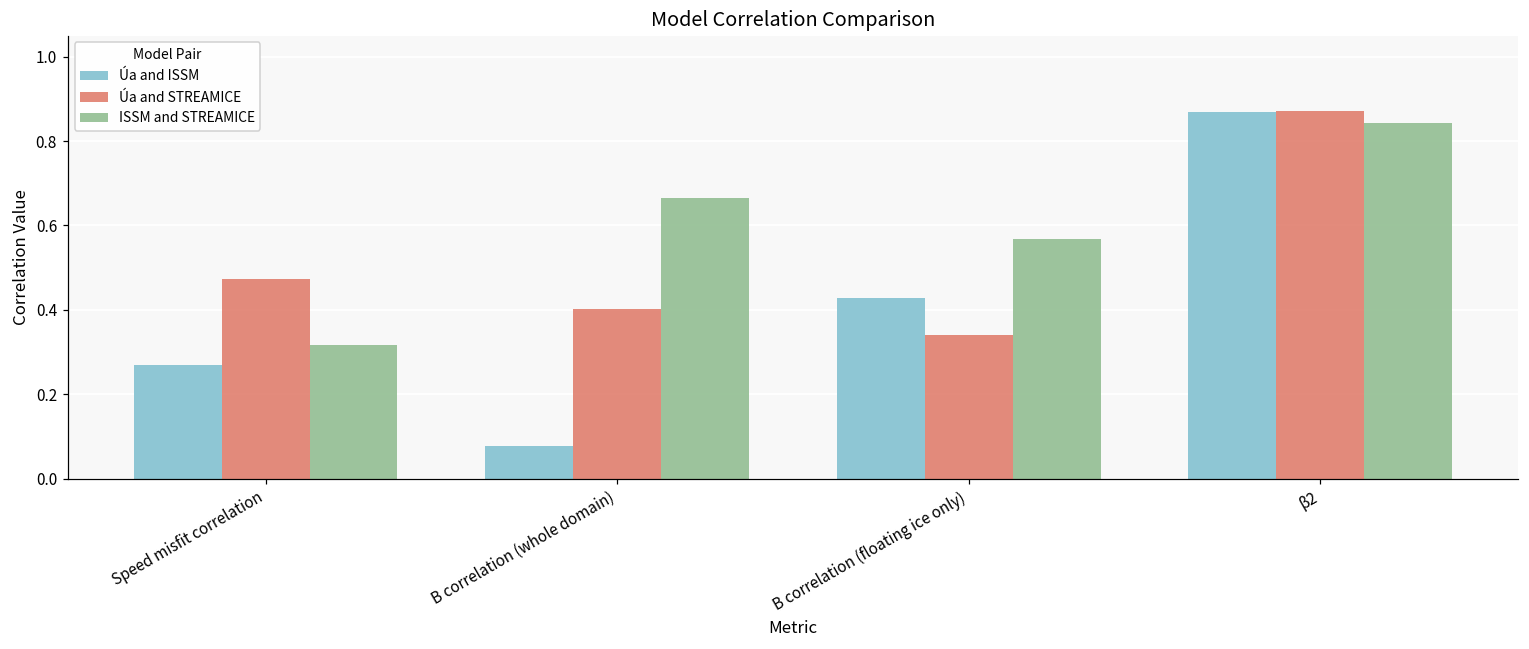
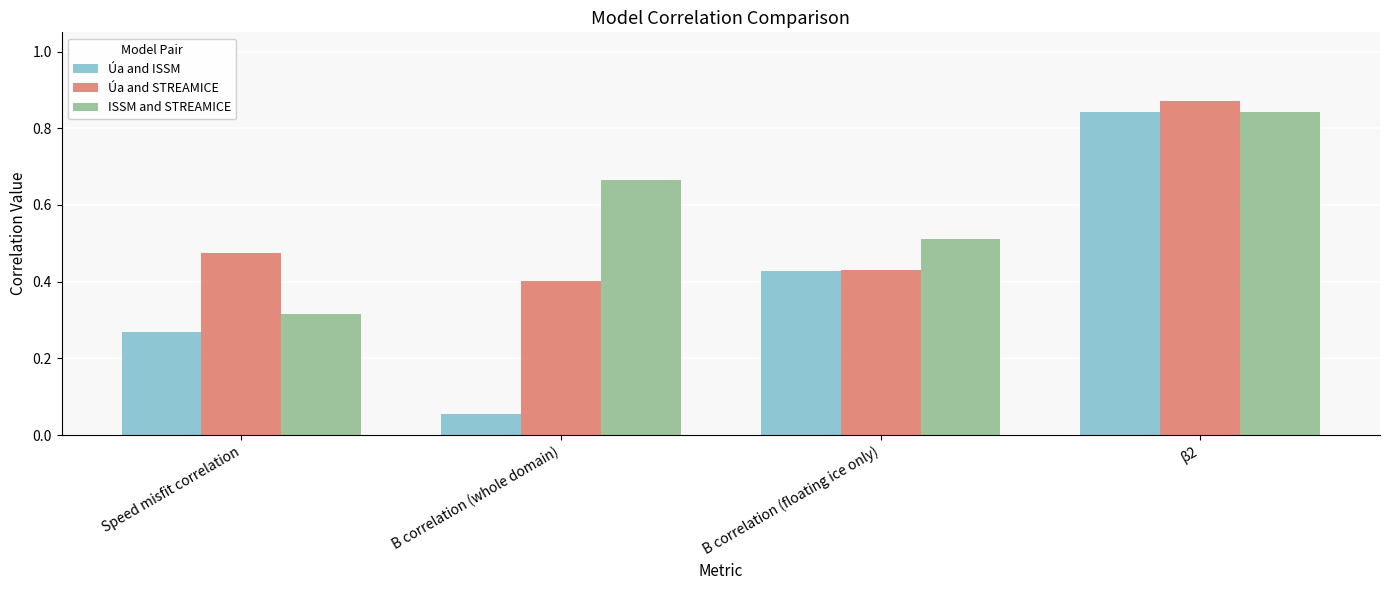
  {
    "Úa and ISSM": {
      "Speed misfit correlation": 0.27,
-     "B correlation (whole domain)": 0.08,
+     "B correlation (whole domain)": 0.05,
      "B correlation (floating ice only)": 0.43,
-     "β2": 0.87
+     "β2": 0.84
    },
    "Úa and STREAMICE": {
      "Speed misfit correlation": 0.47,
      "B correlation (whole domain)": 0.40,
-     "B correlation (floating ice only)": 0.34,
+     "B correlation (floating ice only)": 0.43,
      "β2": 0.87
    },
    "ISSM and STREAMICE": {
      "Speed misfit correlation": 0.32,
      "B correlation (whole domain)": 0.67,
-     "B correlation (floating ice only)": 0.57,
+     "B correlation (floating ice only)": 0.51,
      "β2": 0.84
    }
  }
